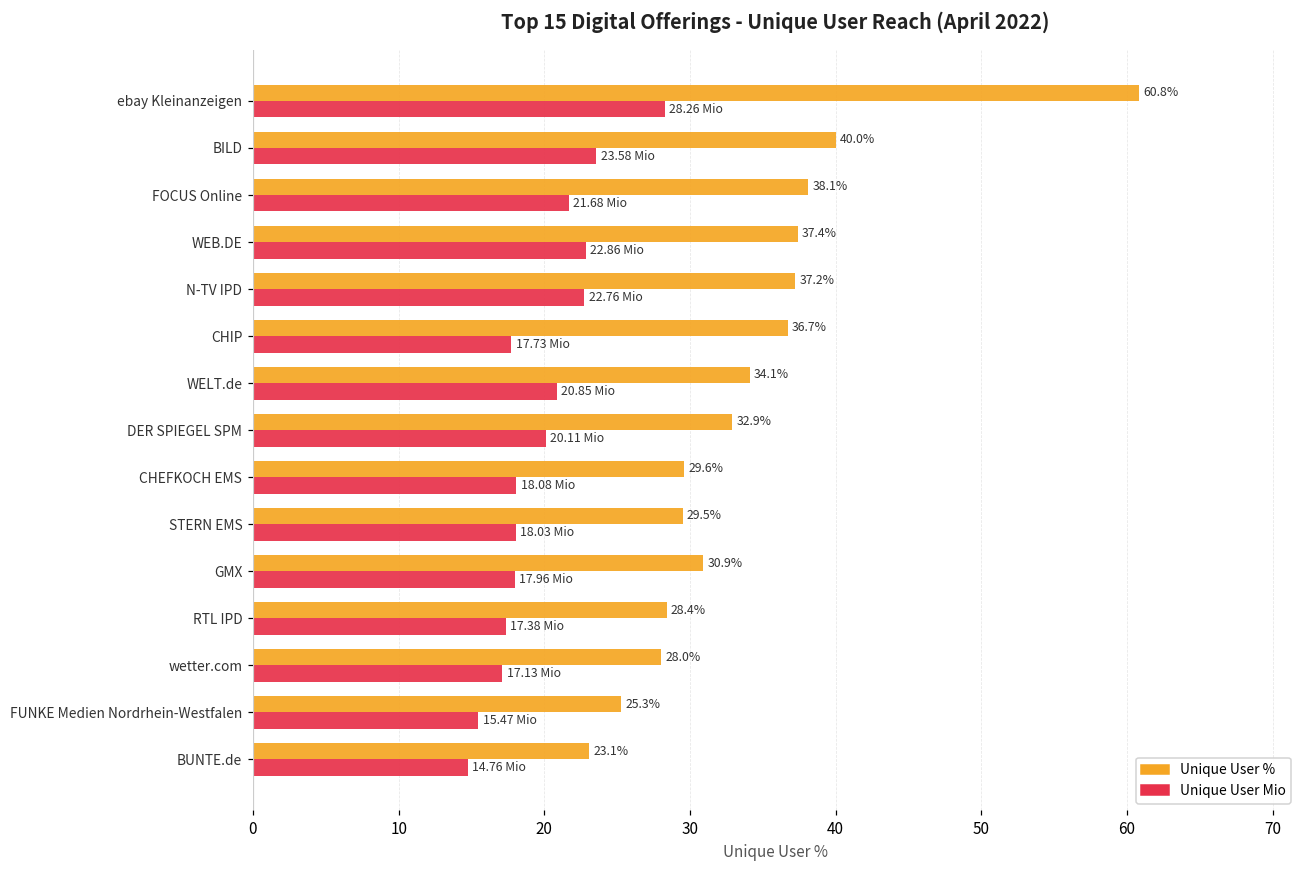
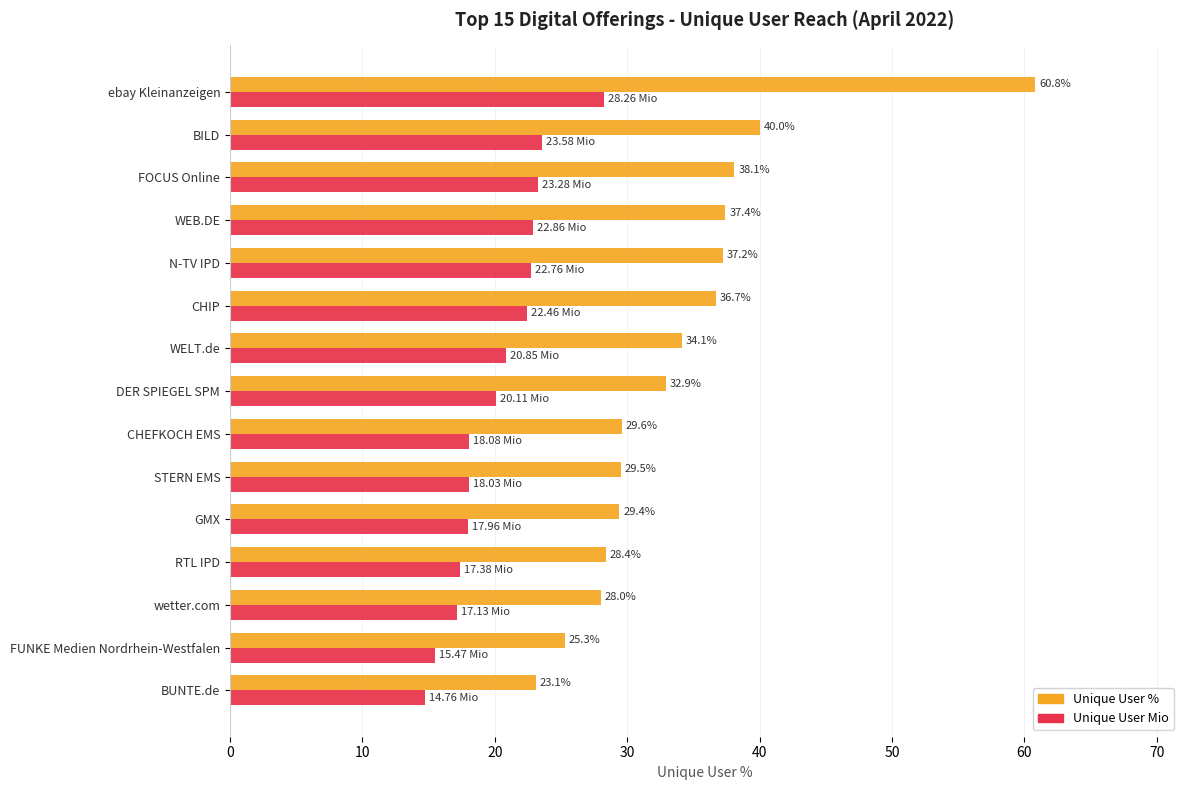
  {
    "Unique User %": {
      "ebay Kleinanzeigen": "60.8%",
      "BILD": "40.0%",
      "FOCUS Online": "38.1%",
      "WEB.DE": "37.4%",
      "N-TV IPD": "37.2%",
      "CHIP": "36.7%",
      "WELT.de": "34.1%",
      "DER SPIEGEL SPM": "32.9%",
      "CHEFKOCH EMS": "29.6%",
      "STERN EMS": "29.5%",
-     "GMX": "30.9%",
+     "GMX": "29.4%",
      "RTL IPD": "28.4%",
      "wetter.com": "28.0%",
      "FUNKE Medien Nordrhein-Westfalen": "25.3%",
      "BUNTE.de": "23.1%"
    },
    "Unique User Mio": {
      "ebay Kleinanzeigen": "28.26",
      "BILD": "23.58",
-     "FOCUS Online": "21.68",
+     "FOCUS Online": "23.28",
      "WEB.DE": "22.86",
      "N-TV IPD": "22.76",
-     "CHIP": "17.73",
+     "CHIP": "22.46",
      "WELT.de": "20.85",
      "DER SPIEGEL SPM": "20.11",
      "CHEFKOCH EMS": "18.08",
      "STERN EMS": "18.03",
      "GMX": "17.96",
      "RTL IPD": "17.38",
      "wetter.com": "17.13",
      "FUNKE Medien Nordrhein-Westfalen": "15.47",
      "BUNTE.de": "14.76"
    }
  }
